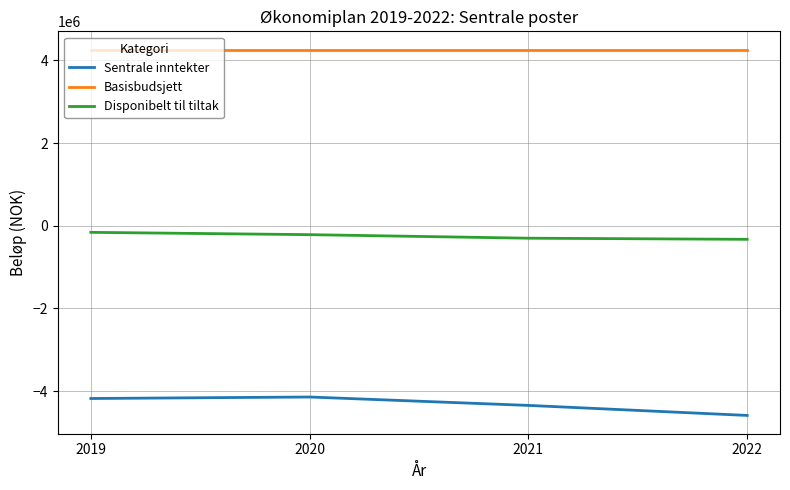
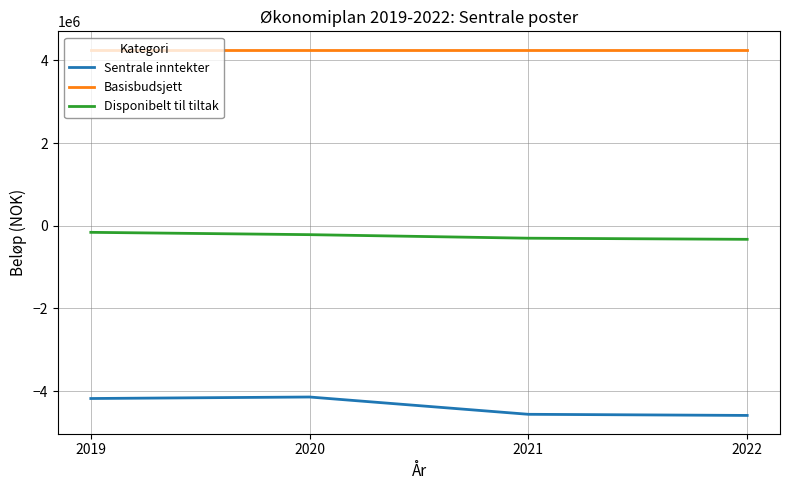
  {
    "Sentrale inntekter": {
      "2019": -4200000,
      "2020": -4100000,
-     "2021": -4300000,
+     "2021": -4600000,
      "2022": -4600000
    },
    "Basisbudsjett": {
      "2020": 4300000,
      "2021": 4300000,
      "2022": 4300000
    },
    "Disponibelt til tiltak": {
      "2019": -200000,
      "2020": -200000,
      "2021": -300000,
      "2022": -300000
    }
  }
